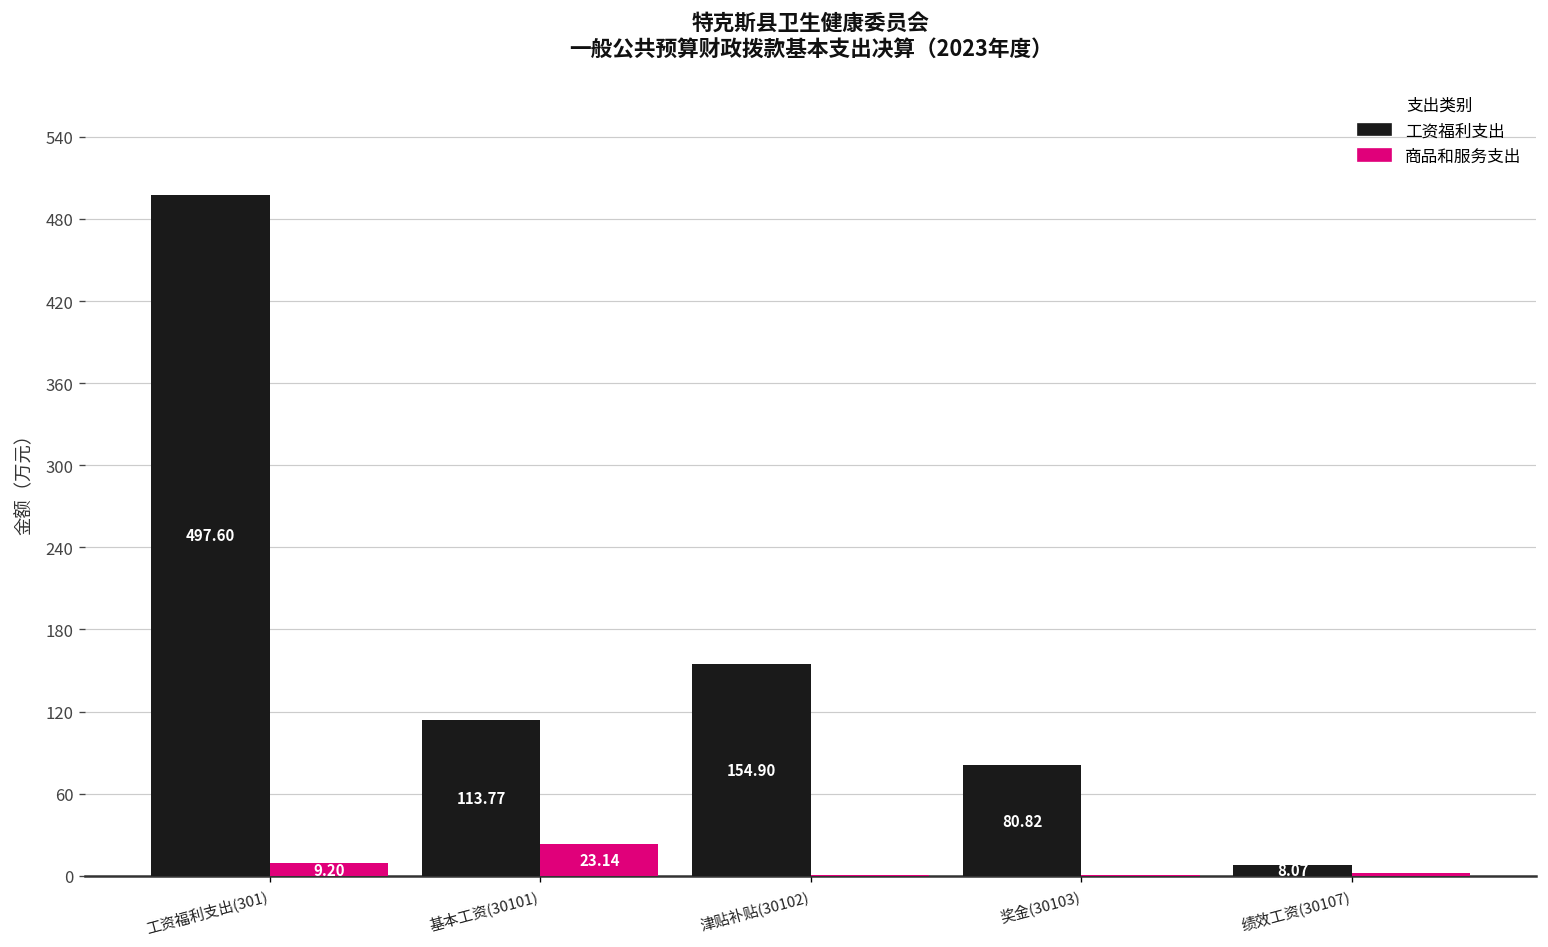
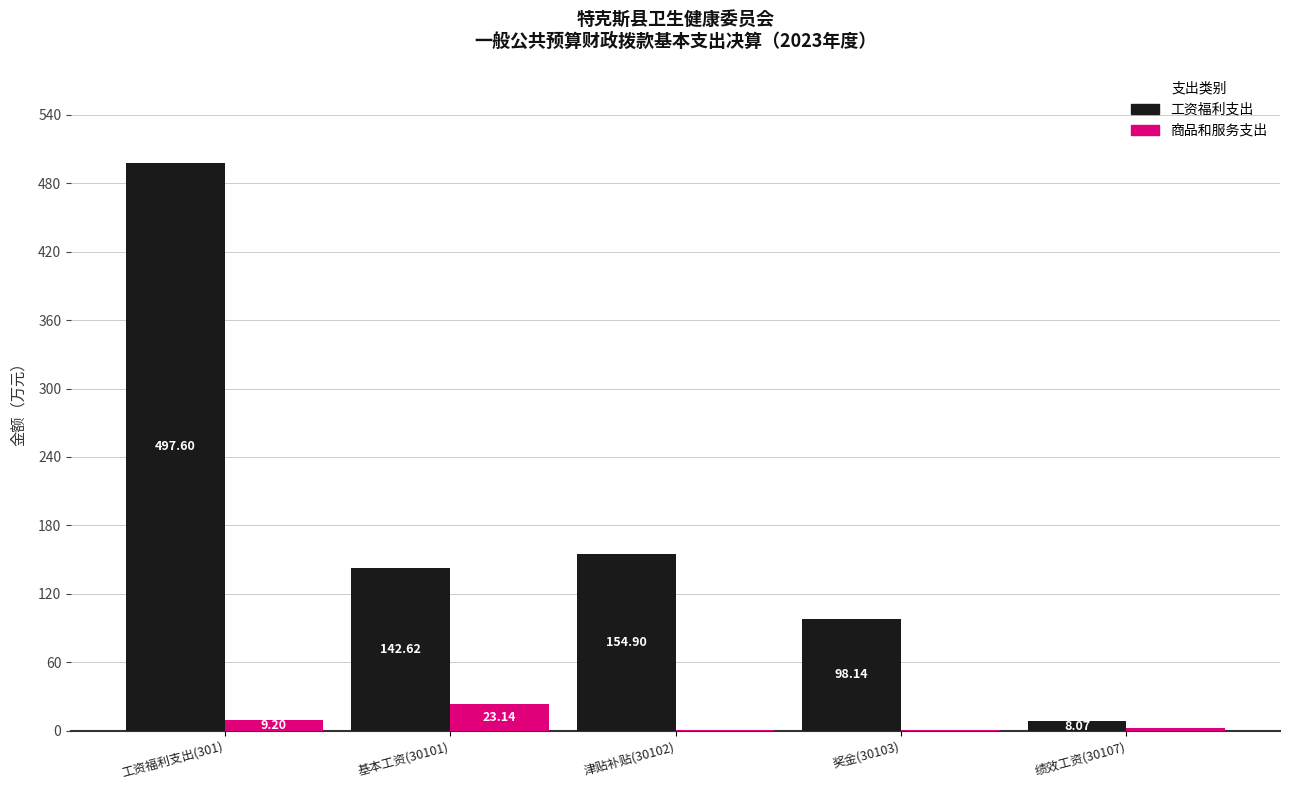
  {
    "工资福利支出": {
      "工资福利支出(301)": 497.60,
-     "基本工资(30101)": 113.77,
+     "基本工资(30101)": 142.62,
      "津贴补贴(30102)": 154.90,
-     "奖金(30103)": 80.82,
+     "奖金(30103)": 98.14,
      "绩效工资(30107)": 8.07
    },
    "商品和服务支出": {
      "工资福利支出(301)": 9.20,
      "基本工资(30101)": 23.14
    }
  }
